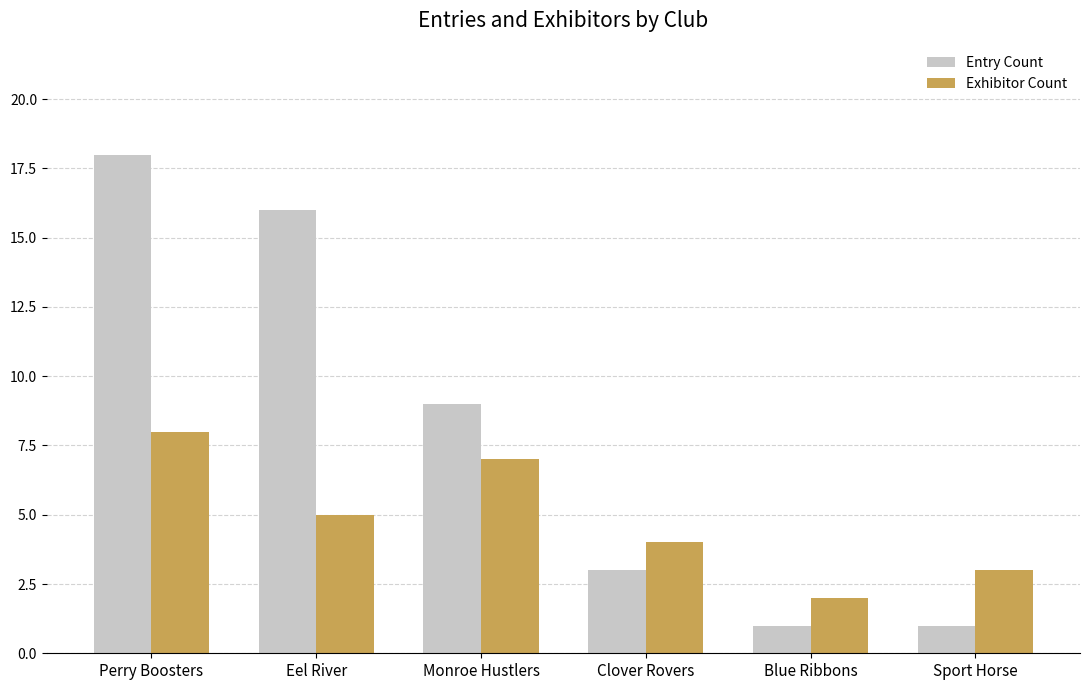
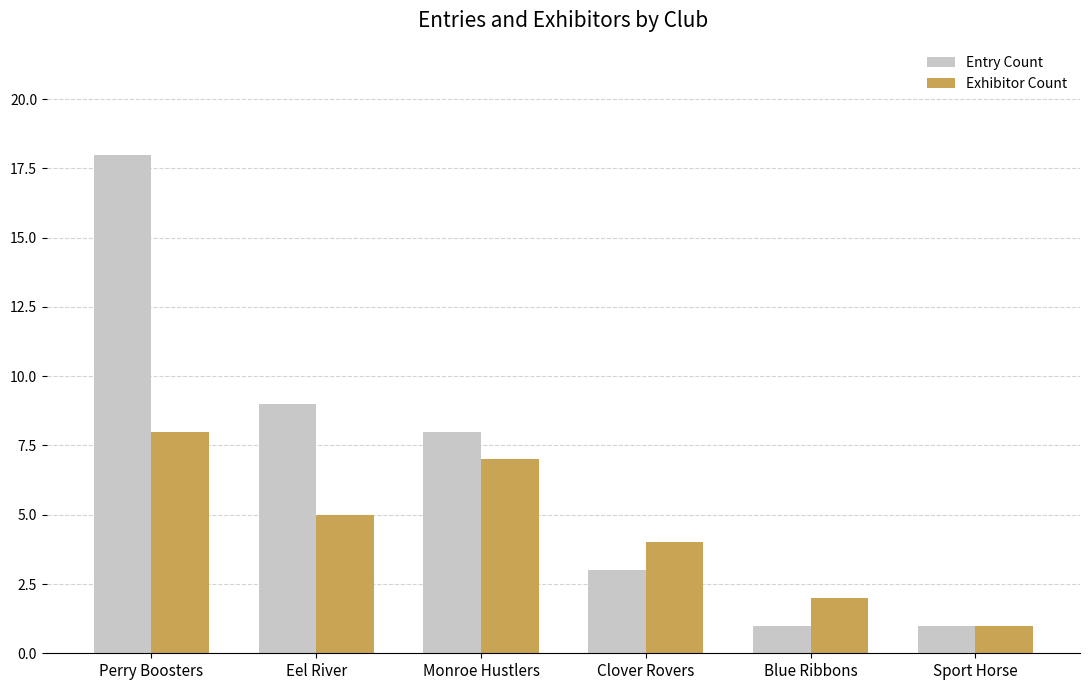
  {
    "Entry Count": {
      "Perry Boosters": 18,
-     "Eel River": 16,
-     "Monroe Hustlers": 9,
+     "Eel River": 9,
+     "Monroe Hustlers": 8,
      "Clover Rovers": 3,
      "Blue Ribbons": 1,
      "Sport Horse": 1
    },
    "Exhibitor Count": {
      "Perry Boosters": 8,
      "Eel River": 5,
      "Monroe Hustlers": 7,
      "Clover Rovers": 4,
      "Blue Ribbons": 2,
-     "Sport Horse": 3
+     "Sport Horse": 1
    }
  }
